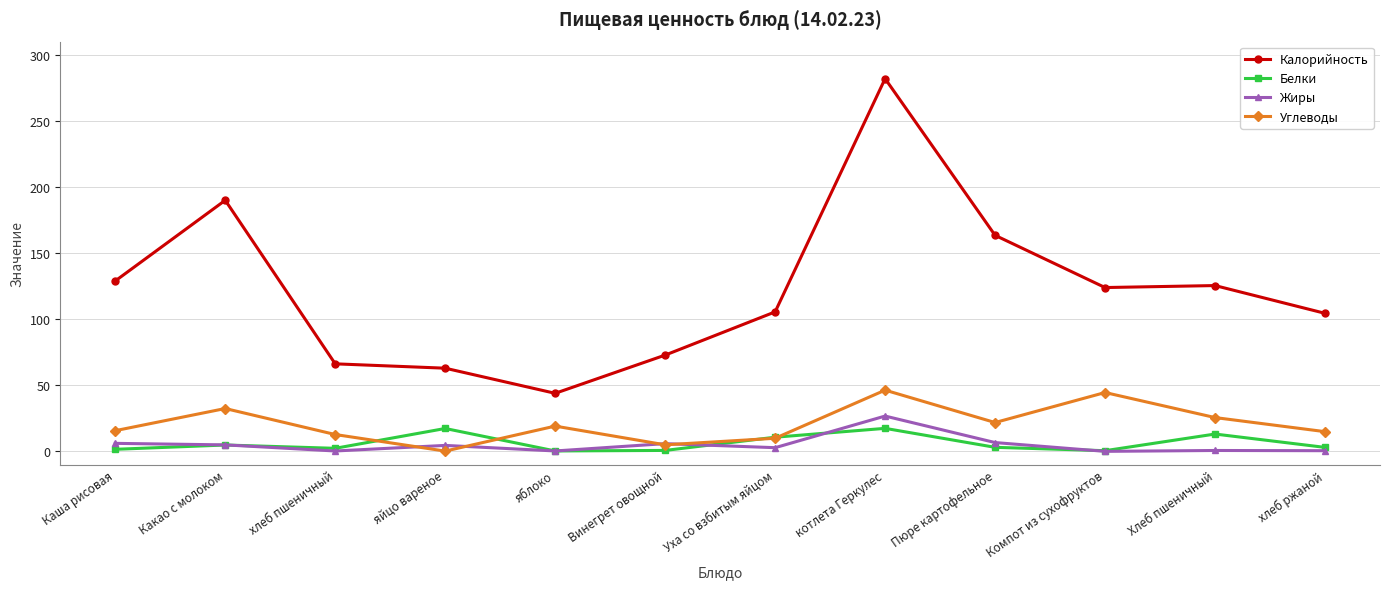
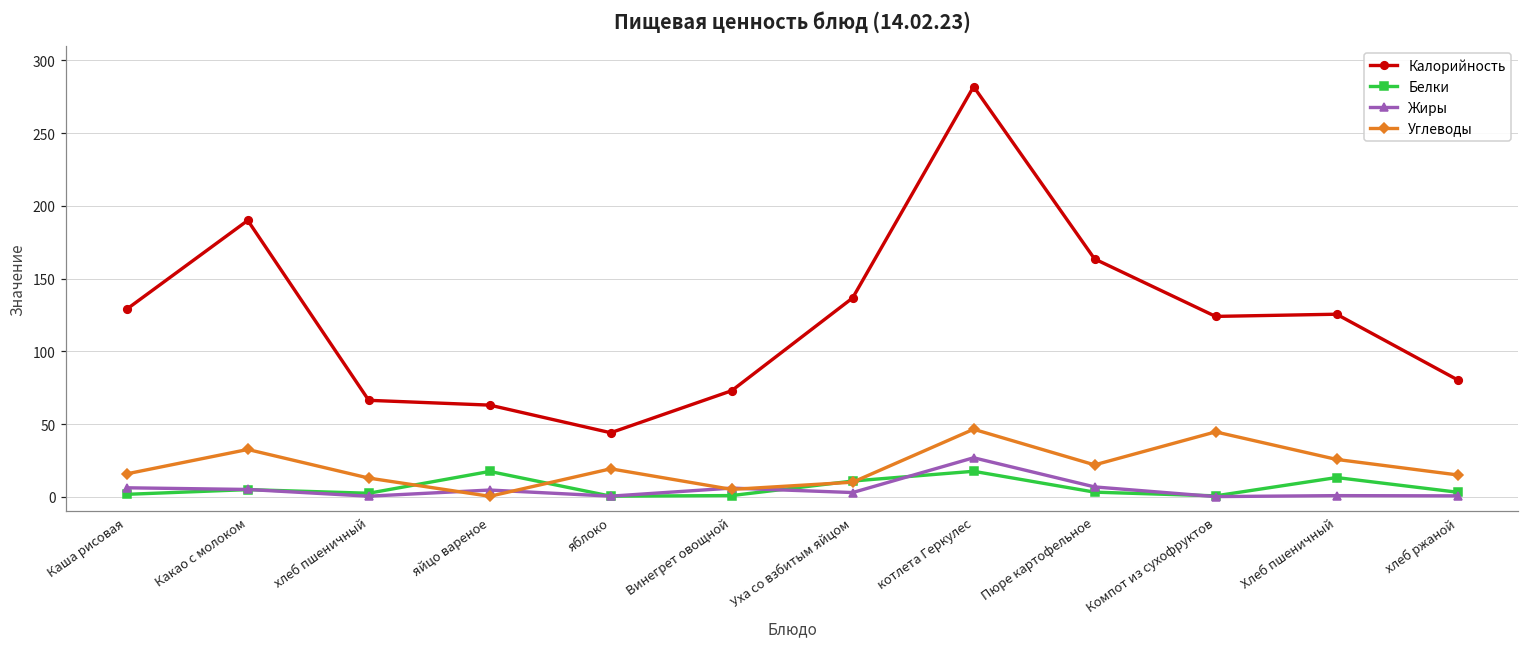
  {
    "Калорийность": {
      "Каша рисовая": 129,
      "Какао с молоком": 190,
      "хлеб пшеничный": 66,
      "яйцо вареное": 63,
      "яблоко": 44,
      "Винегрет овощной": 73,
-     "Уха со взбитым яйцом": 106,
+     "Уха со взбитым яйцом": 137,
      "котлета Геркулес": 282,
      "Пюре картофельное": 164,
      "Компот из сухофруктов": 124,
      "Хлеб пшеничный": 126,
-     "хлеб ржаной": 105
+     "хлеб ржаной": 80
    },
    "Белки": {
      "Каша рисовая": 2,
      "хлеб пшеничный": 2,
      "яйцо вареное": 17,
      "Винегрет овощной": 1,
      "котлета Геркулес": 18,
      "Пюре картофельное": 3,
      "Хлеб пшеничный": 13,
      "хлеб ржаной": 3
    },
    "Жиры": {
      "Каша рисовая": 6,
      "хлеб пшеничный": 0,
      "яйцо вареное": 5,
      "Уха со взбитым яйцом": 3,
      "котлета Геркулес": 27,
      "Пюре картофельное": 7,
      "Хлеб пшеничный": 1,
      "хлеб ржаной": 1
    },
    "Углеводы": {
      "Каша рисовая": 16,
      "Какао с молоком": 33,
      "хлеб пшеничный": 13,
      "яйцо вареное": 0,
      "яблоко": 19,
      "котлета Геркулес": 46,
      "Пюре картофельное": 22,
      "Компот из сухофруктов": 45,
      "Хлеб пшеничный": 26,
      "хлеб ржаной": 15
    }
  }
